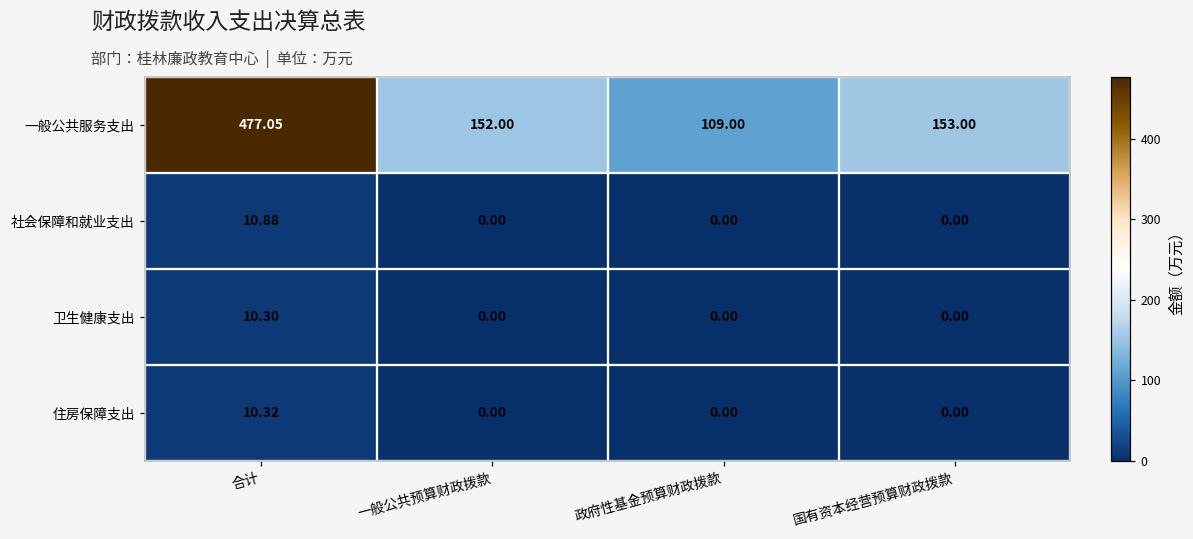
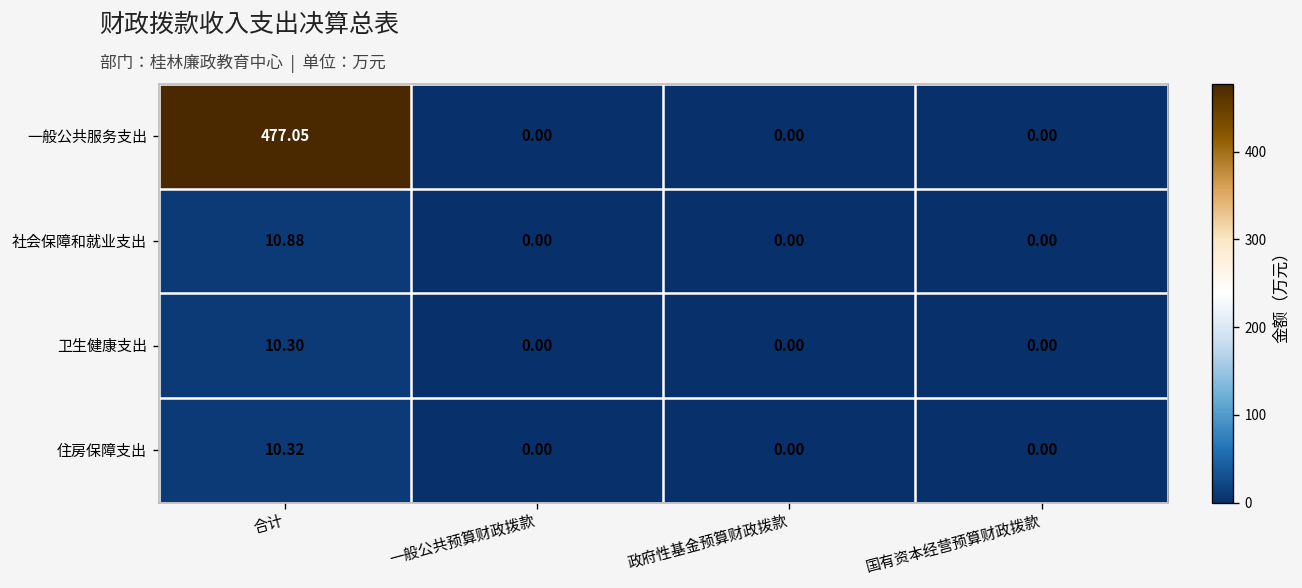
  {
    "一般公共服务支出": {
      "合计": 477.05,
-     "一般公共预算财政拨款": 152.00,
-     "政府性基金预算财政拨款": 109.00,
-     "国有资本经营预算财政拨款": 153.00
+     "一般公共预算财政拨款": 0.00,
+     "政府性基金预算财政拨款": 0.00,
+     "国有资本经营预算财政拨款": 0.00
    },
    "社会保障和就业支出": {
      "合计": 10.88,
      "一般公共预算财政拨款": 0.00,
      "政府性基金预算财政拨款": 0.00,
      "国有资本经营预算财政拨款": 0.00
    },
    "卫生健康支出": {
      "合计": 10.30,
      "一般公共预算财政拨款": 0.00,
      "政府性基金预算财政拨款": 0.00,
      "国有资本经营预算财政拨款": 0.00
    },
    "住房保障支出": {
      "合计": 10.32,
      "一般公共预算财政拨款": 0.00,
      "政府性基金预算财政拨款": 0.00,
      "国有资本经营预算财政拨款": 0.00
    }
  }
